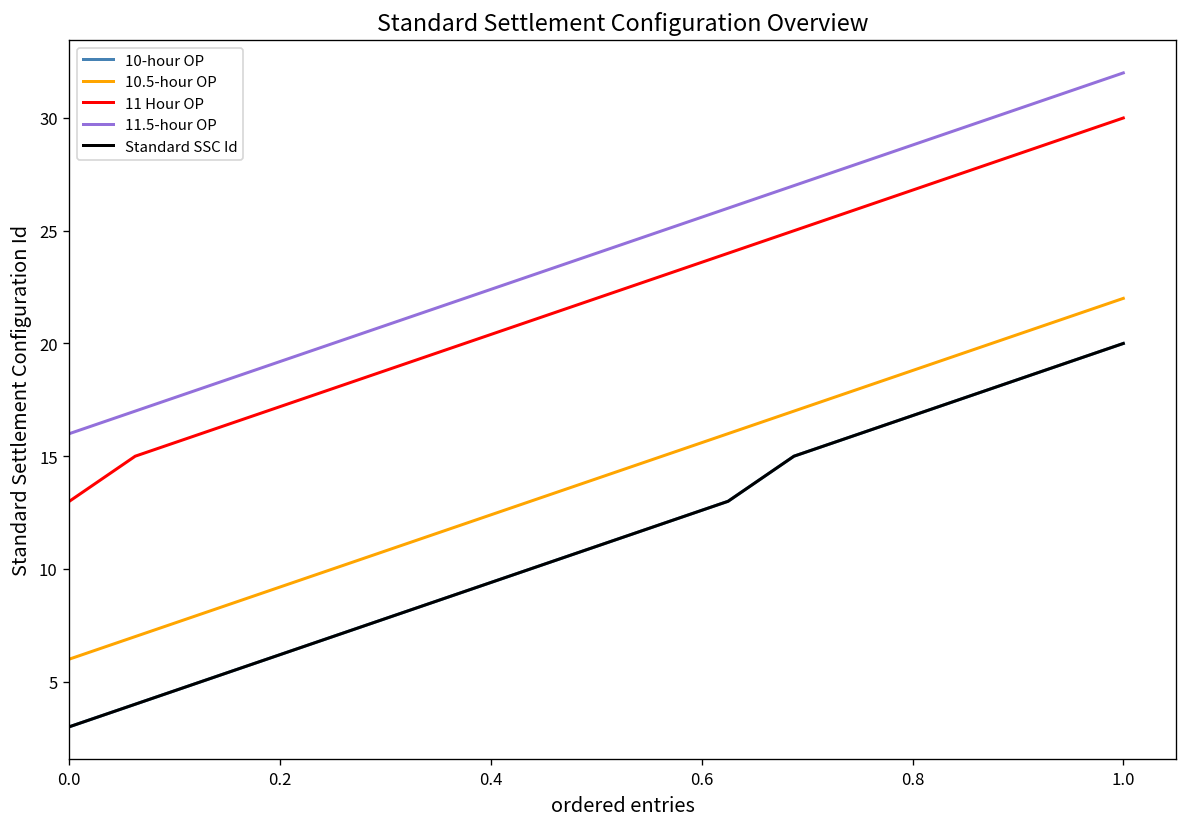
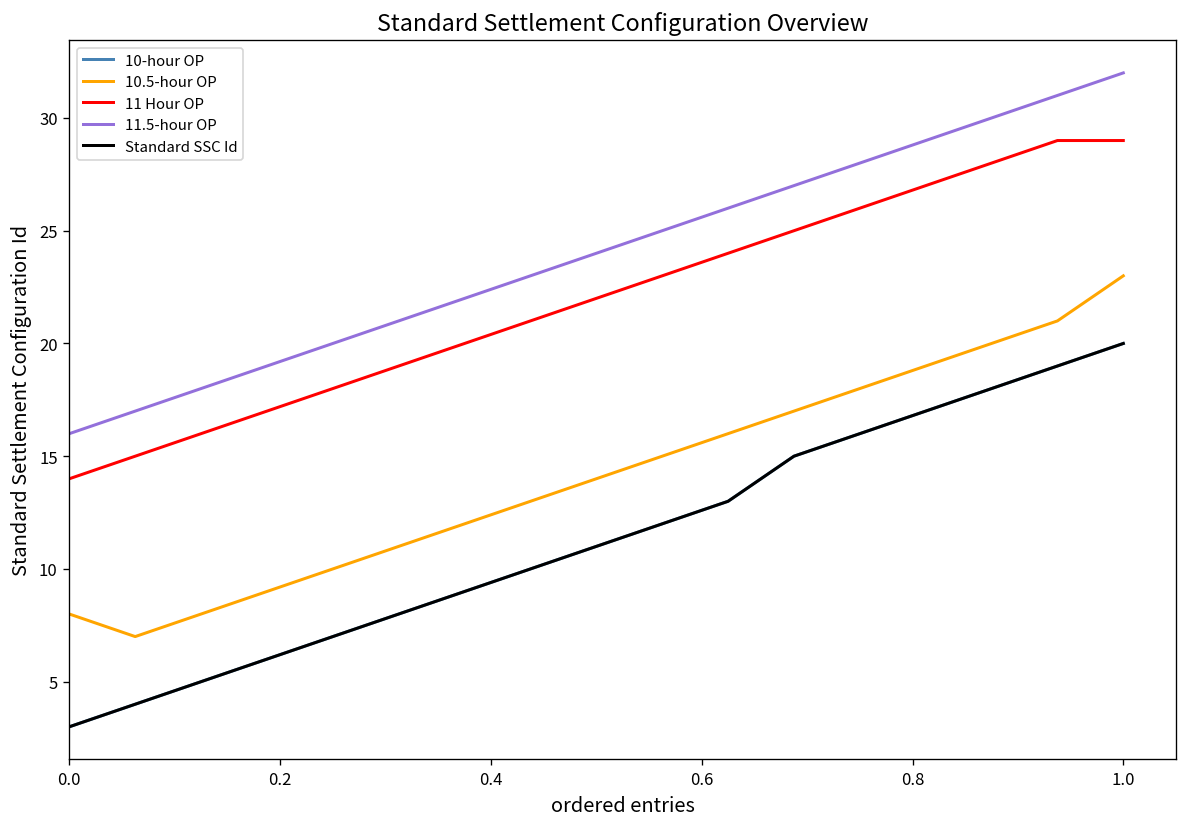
  {
    "Standard SSC Id": {
      "0.0": 3,
      "1.0": 20
    },
    "10.5-hour OP": {
-     "0.0": 6,
-     "1.0": 22
+     "0.0": 8,
+     "1.0": 23
    },
    "11 Hour OP": {
-     "0.0": 13,
-     "1.0": 30
+     "0.0": 14,
+     "1.0": 29
    },
    "11.5-hour OP": {
      "0.0": 16,
      "1.0": 32
    }
  }
